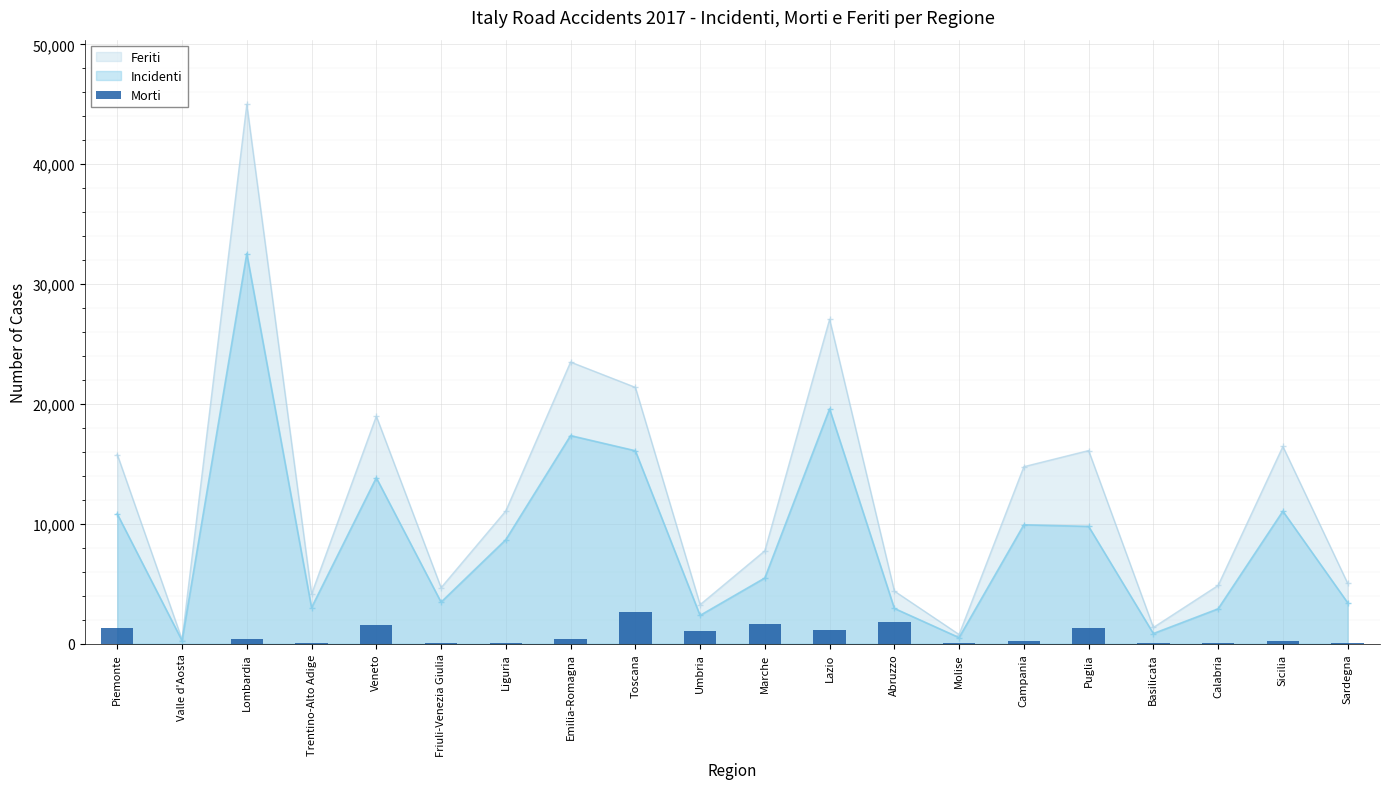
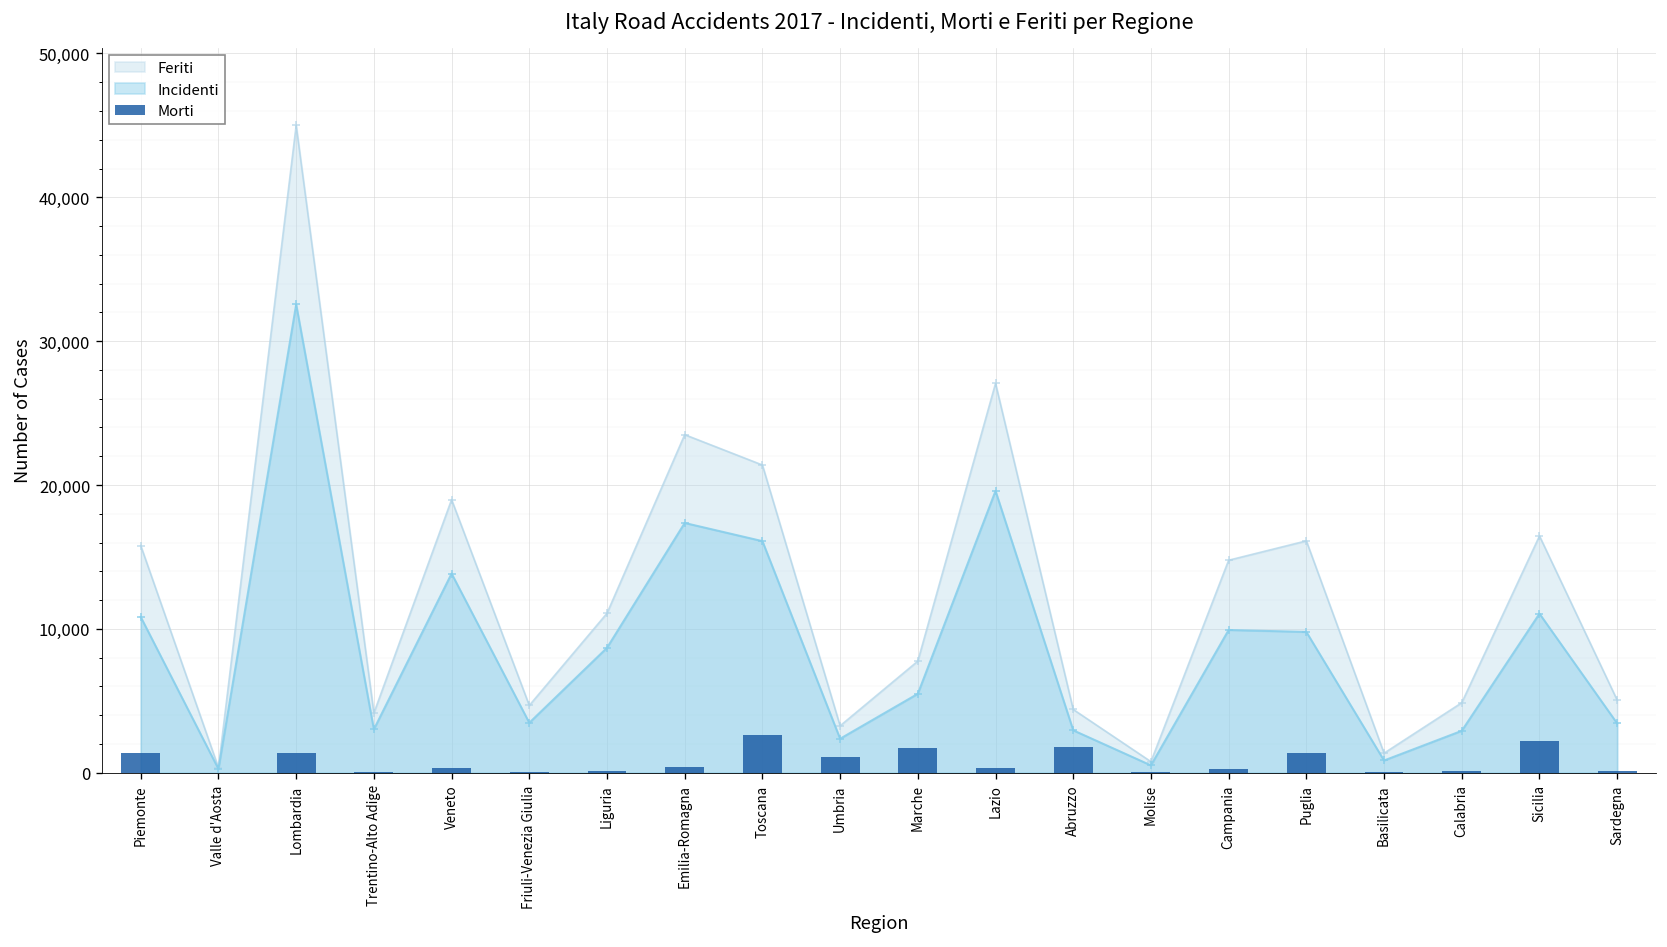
  {
    "Morti": {
      "Piemonte": "1,300",
-     "Lombardia": "400",
-     "Veneto": "1,600",
+     "Lombardia": "1,400",
+     "Veneto": "300",
      "Emilia-Romagna": "400",
      "Toscana": "2,600",
      "Umbria": "1,100",
      "Marche": "1,700",
-     "Lazio": "1,100",
+     "Lazio": "400",
      "Abruzzo": "1,800",
      "Campania": "200",
      "Puglia": "1,400",
-     "Sicilia": "200"
+     "Sicilia": "2,200"
    }
  }
